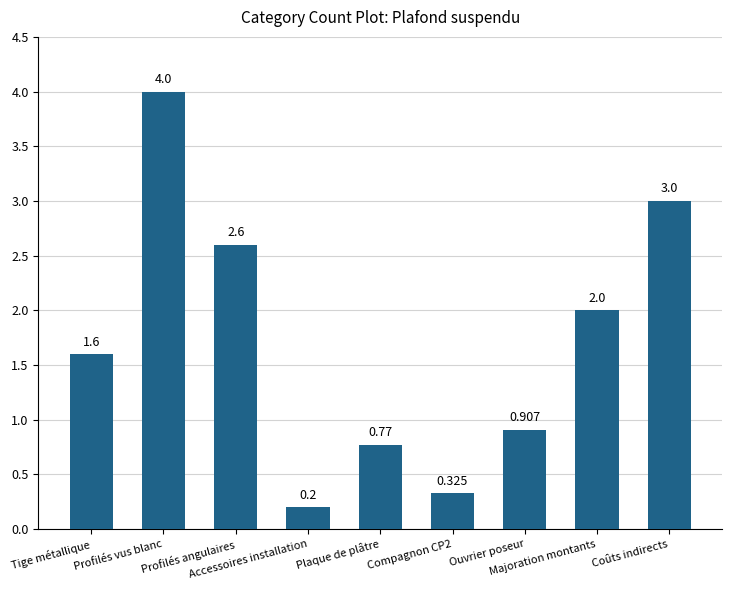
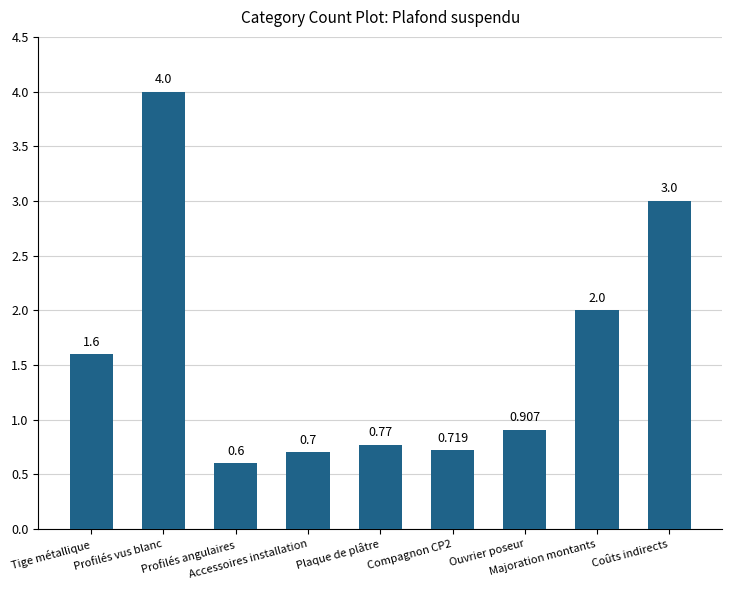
  {
    "Tige métallique": 1.6,
    "Profilés vus blanc": 4.0,
-   "Profilés angulaires": 2.6,
-   "Accessoires installation": 0.2,
+   "Profilés angulaires": 0.6,
+   "Accessoires installation": 0.7,
    "Plaque de plâtre": 0.77,
-   "Compagnon CP2": 0.325,
+   "Compagnon CP2": 0.719,
    "Ouvrier poseur": 0.907,
    "Majoration montants": 2.0,
    "Coûts indirects": 3.0
  }
